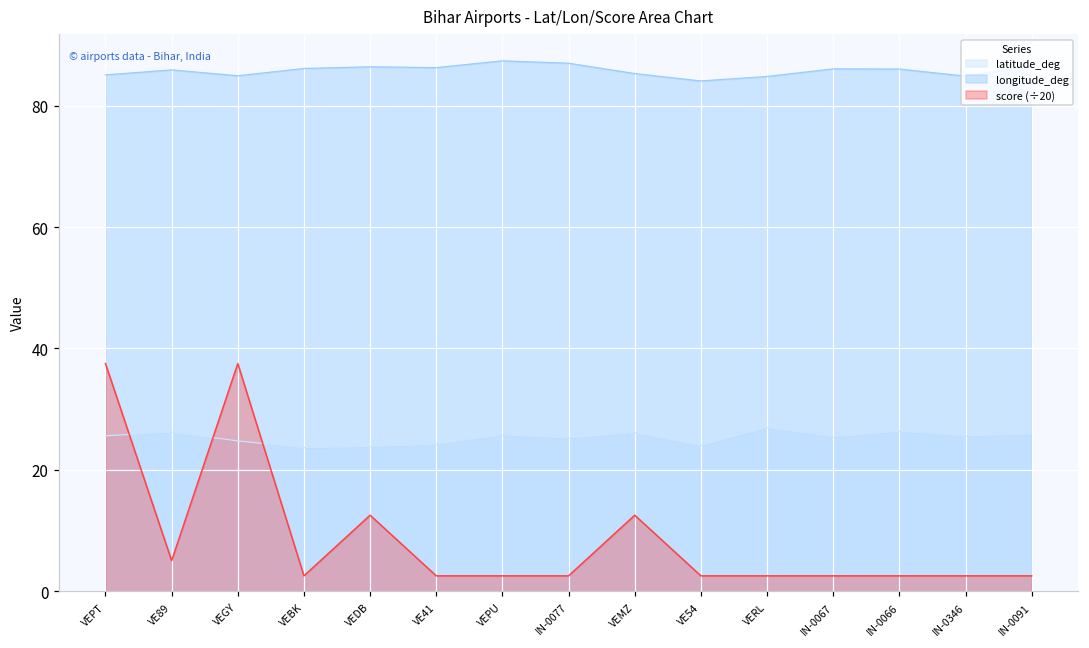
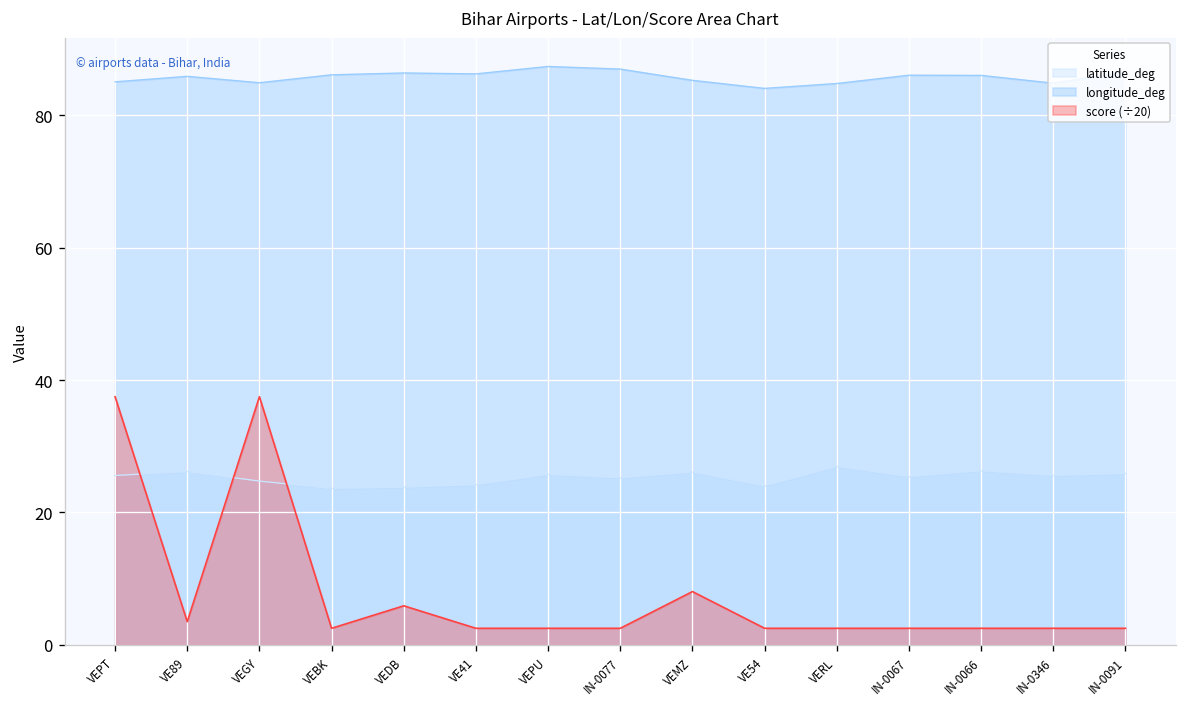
  {
    "score (÷20)": {
      "VEPT": 38,
-     "VE89": 5,
+     "VE89": 4,
      "VEGY": 38,
      "VEBK": 3,
-     "VEDB": 13,
+     "VEDB": 6,
      "VE41": 3,
      "VEPU": 3,
      "IN-0077": 3,
-     "VEMZ": 13,
+     "VEMZ": 8,
      "VE54": 3,
      "VERL": 3,
      "IN-0067": 3,
      "IN-0066": 3,
      "IN-0346": 3,
      "IN-0091": 3
    }
  }
